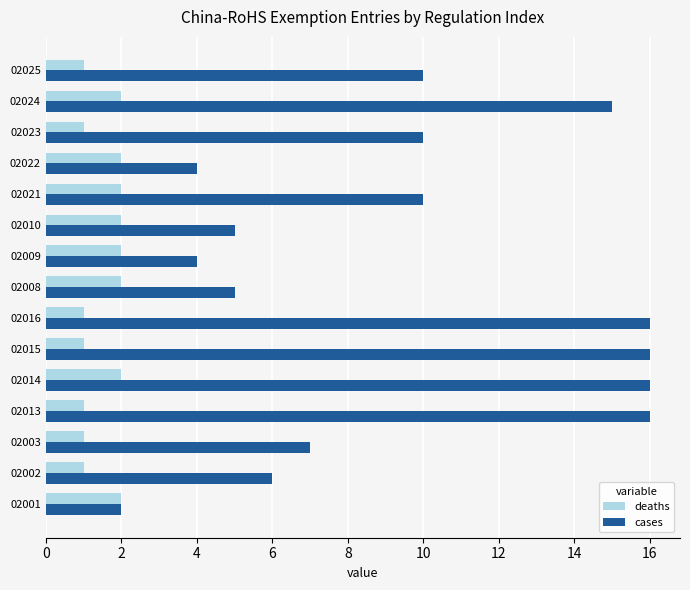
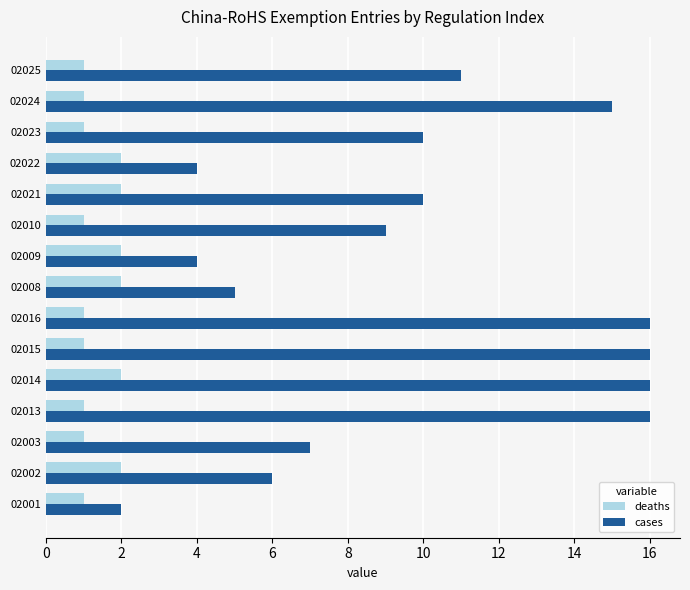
  {
    "deaths": {
      "02025": 1,
-     "02024": 2,
+     "02024": 1,
      "02023": 1,
      "02022": 2,
      "02021": 2,
-     "02010": 2,
+     "02010": 1,
      "02009": 2,
      "02008": 2,
      "02016": 1,
      "02015": 1,
      "02014": 2,
      "02013": 1,
      "02003": 1,
-     "02002": 1,
-     "02001": 2
+     "02002": 2,
+     "02001": 1
    },
    "cases": {
-     "02025": 10,
+     "02025": 11,
      "02024": 15,
      "02023": 10,
      "02022": 4,
      "02021": 10,
-     "02010": 5,
+     "02010": 9,
      "02009": 4,
      "02008": 5,
      "02016": 16,
      "02015": 16,
      "02014": 16,
      "02013": 16,
      "02003": 7,
      "02002": 6,
      "02001": 2
    }
  }
